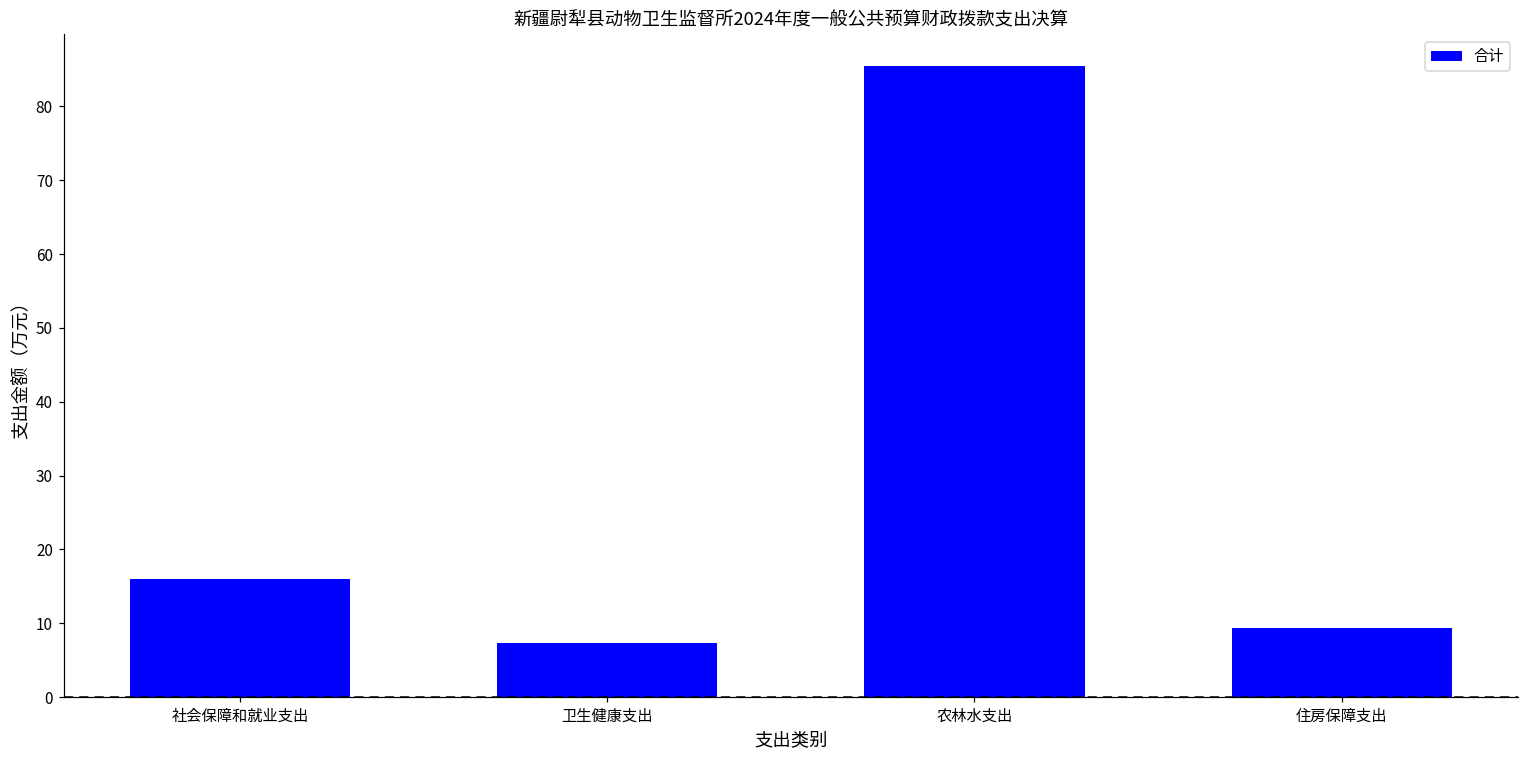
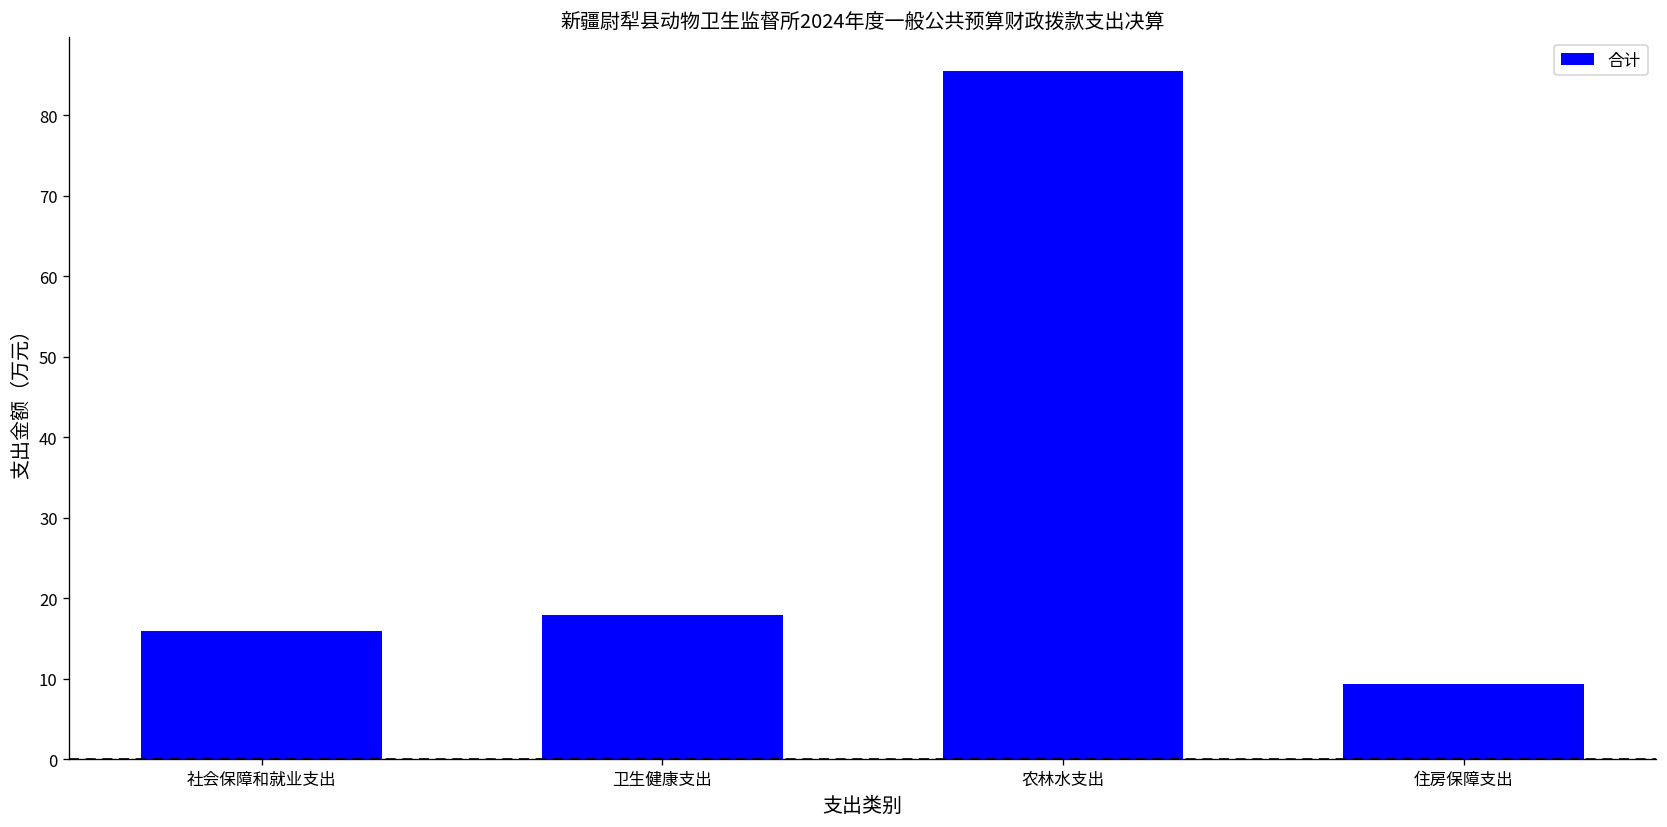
  {
    "社会保障和就业支出": 16,
-   "卫生健康支出": 7,
+   "卫生健康支出": 18,
    "农林水支出": 85,
    "住房保障支出": 9
  }
